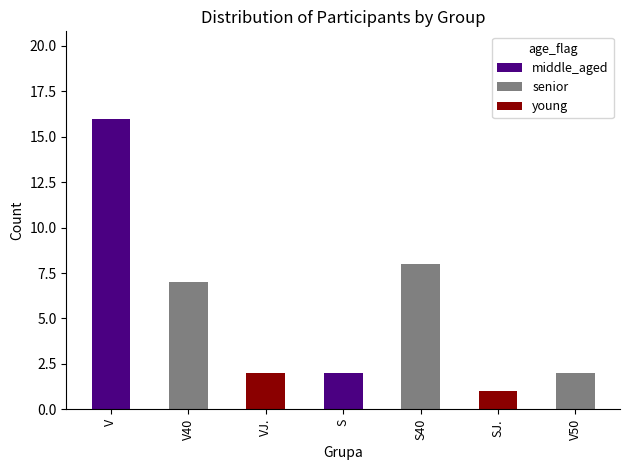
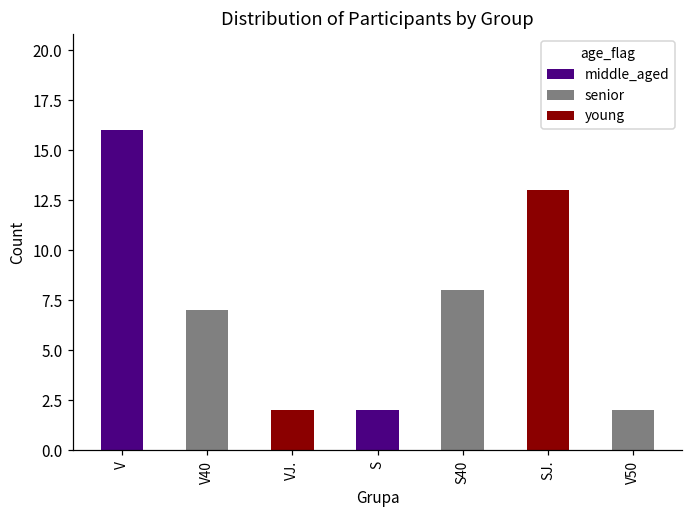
  {
    "middle_aged": {
      "V": 16,
      "V40": 0,
      "VJ.": 0,
      "S": 2,
      "S40": 0,
      "SJ.": 0,
      "V50": 0
    },
    "young": {
-     "SJ.": 1
+     "SJ.": 13
    }
  }
